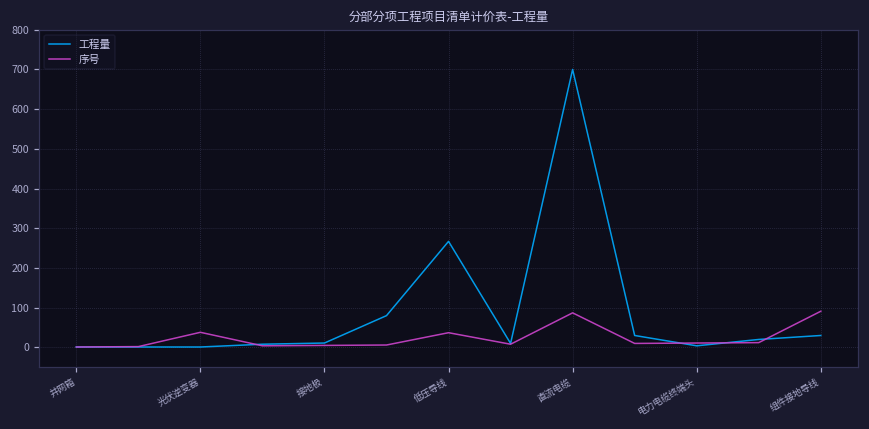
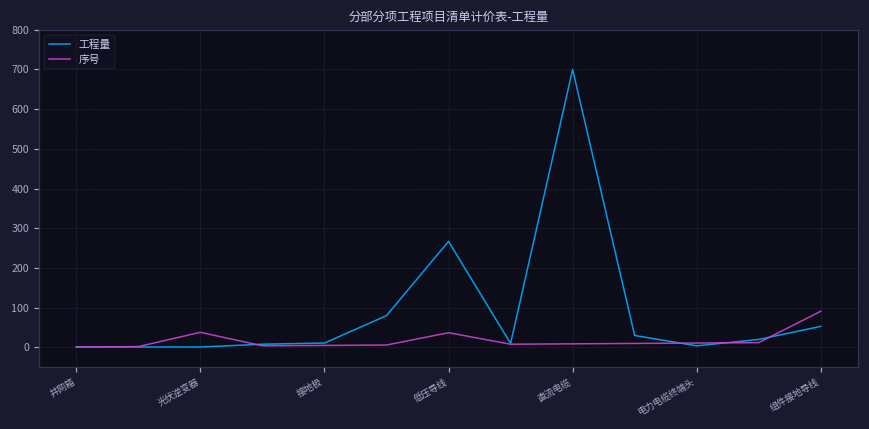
  {
    "工程量": {
      "光伏逆变器": 0,
      "低压导线": 270,
      "直流电缆": 700,
      "电力电缆终端头": 0,
-     "组件接地导线": 30
+     "组件接地导线": 50
    },
    "序号": {
      "光伏逆变器": 40,
      "低压导线": 40,
-     "直流电缆": 90,
+     "直流电缆": 10,
      "电力电缆终端头": 10,
      "组件接地导线": 90
    }
  }
